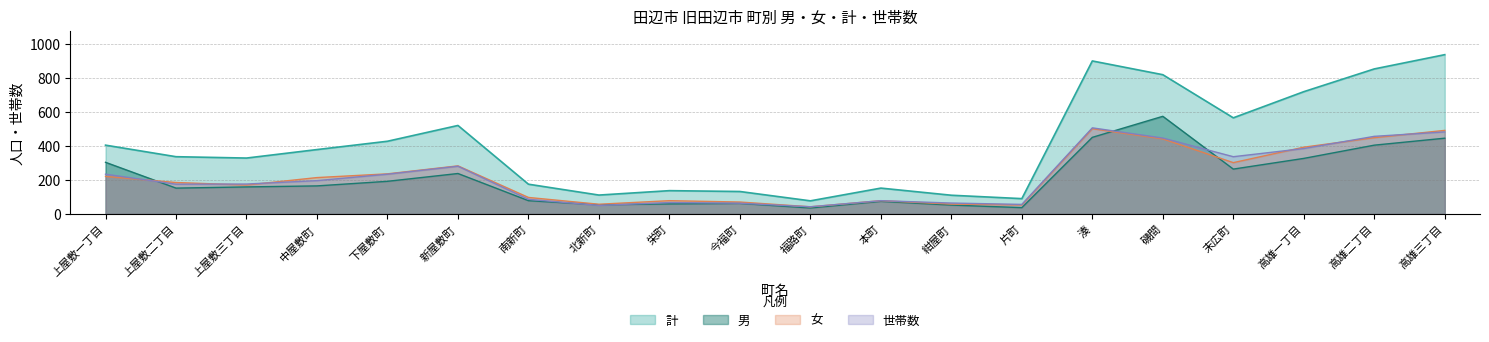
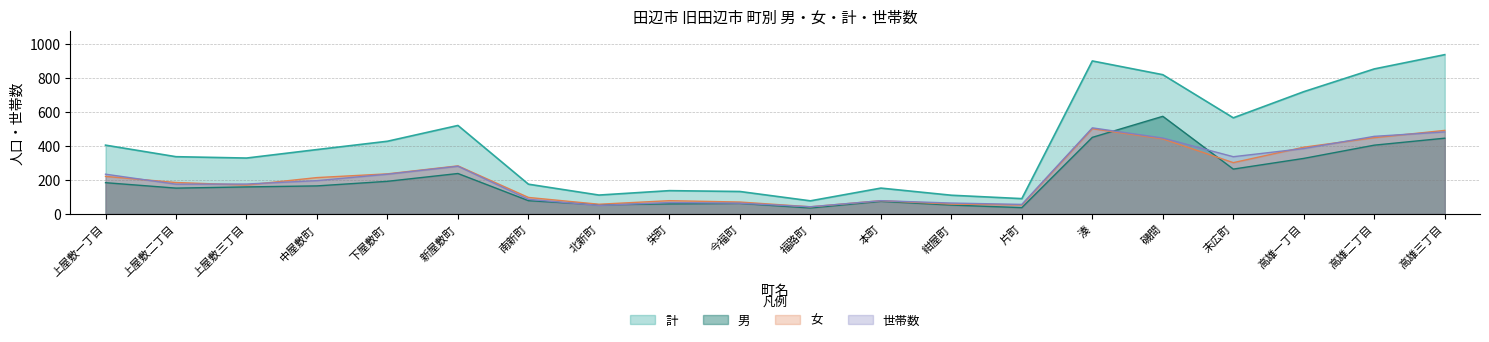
  {
    "男": {
-     "上屋敷一丁目": 300,
+     "上屋敷一丁目": 180,
      "上屋敷二丁目": 150,
      "中屋敷町": 170,
      "下屋敷町": 190,
      "新屋敷町": 240,
      "片町": 40,
      "湊": 450,
      "磯間": 580,
      "末広町": 260,
      "高雄一丁目": 330,
      "高雄二丁目": 410,
      "高雄三丁目": 450
    },
    "女": {
      "中屋敷町": 210,
      "末広町": 300
    }
  }
